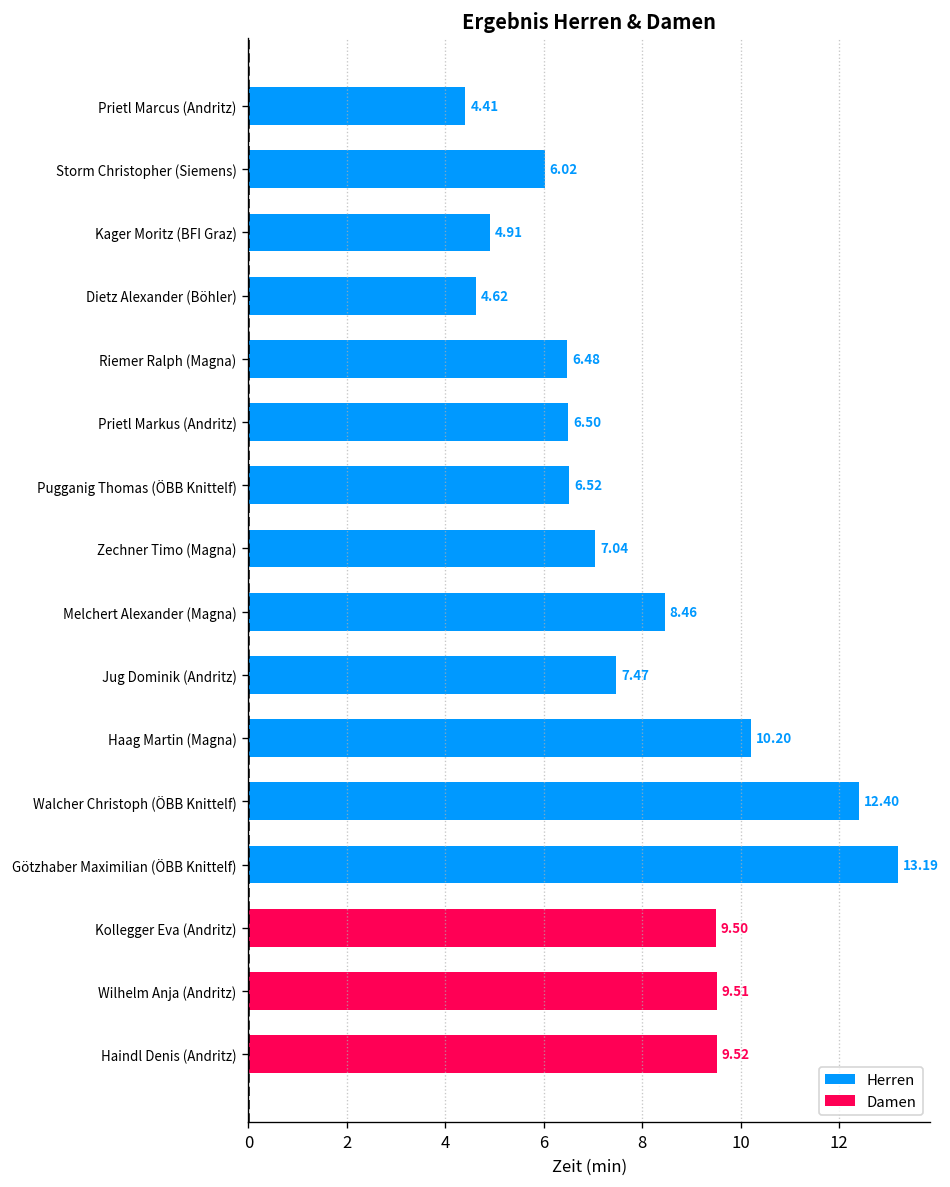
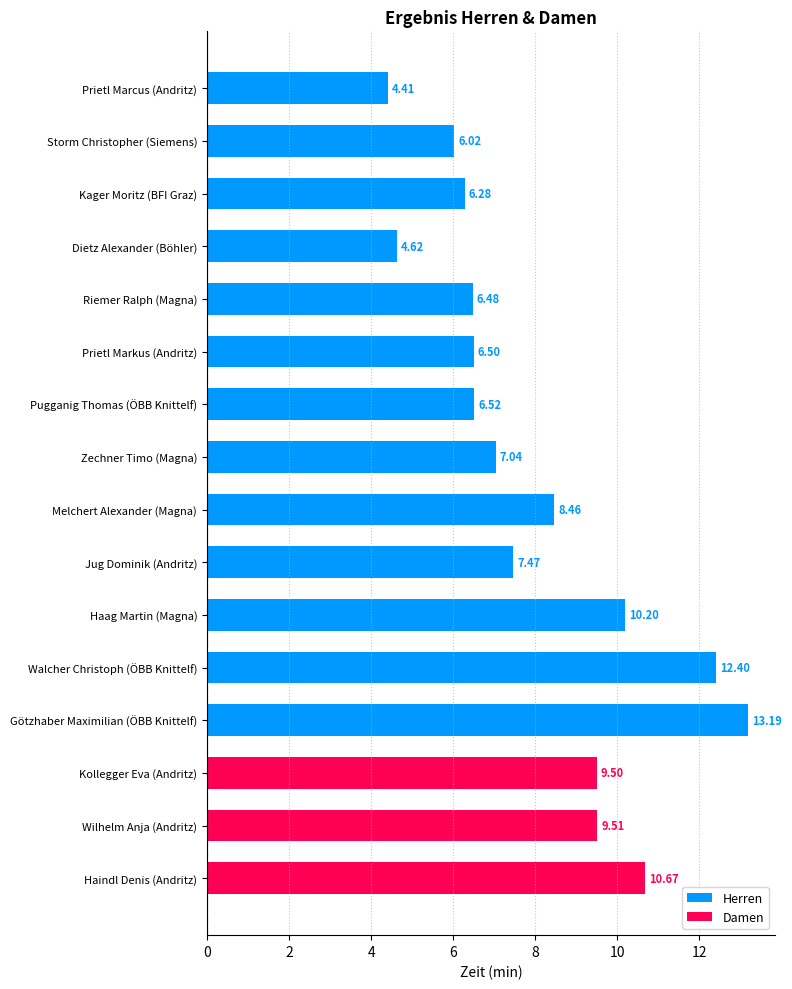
  {
    "Prietl Marcus (Andritz)": 4.41,
    "Storm Christopher (Siemens)": 6.02,
-   "Kager Moritz (BFI Graz)": 4.91,
+   "Kager Moritz (BFI Graz)": 6.28,
    "Dietz Alexander (Böhler)": 4.62,
    "Riemer Ralph (Magna)": 6.48,
    "Prietl Markus (Andritz)": 6.50,
    "Pugganig Thomas (ÖBB Knittelf)": 6.52,
    "Zechner Timo (Magna)": 7.04,
    "Melchert Alexander (Magna)": 8.46,
    "Jug Dominik (Andritz)": 7.47,
    "Haag Martin (Magna)": 10.20,
    "Walcher Christoph (ÖBB Knittelf)": 12.40,
    "Götzhaber Maximilian (ÖBB Knittelf)": 13.19,
    "Kollegger Eva (Andritz)": 9.50,
    "Wilhelm Anja (Andritz)": 9.51,
-   "Haindl Denis (Andritz)": 9.52
+   "Haindl Denis (Andritz)": 10.67
  }
